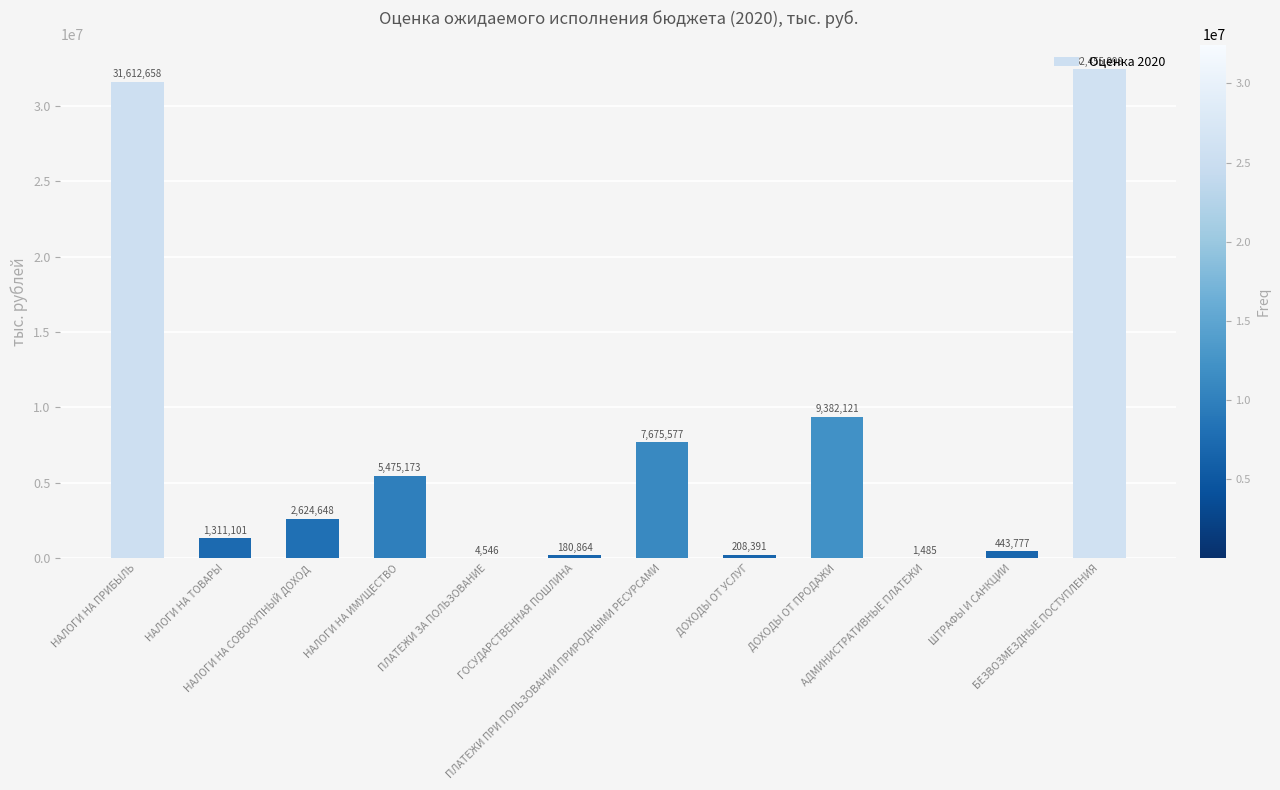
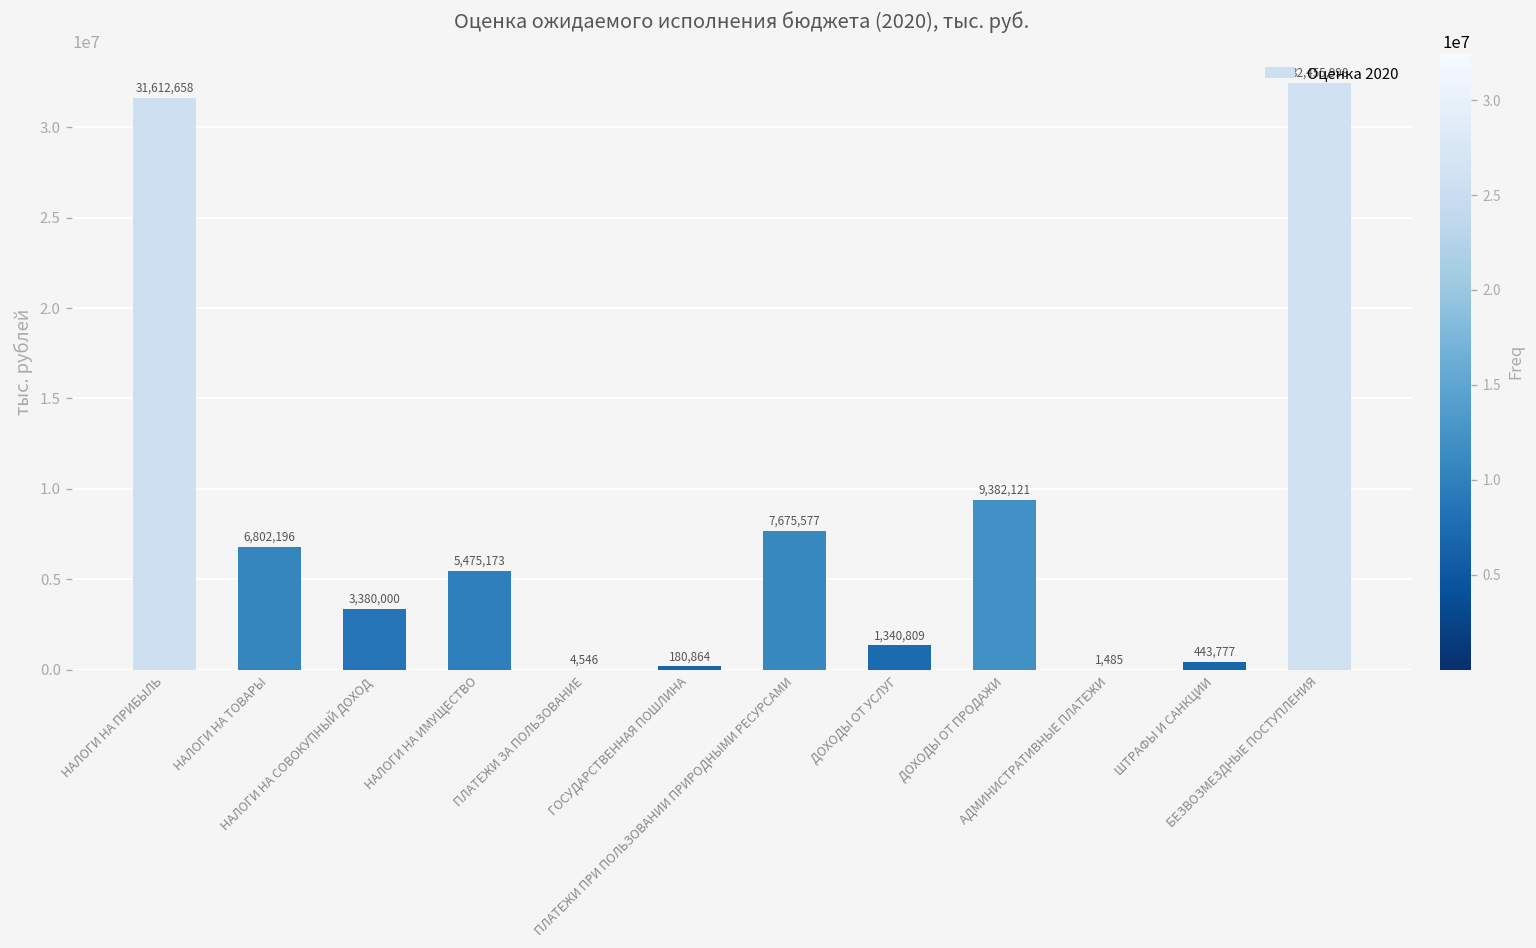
  {
    "НАЛОГИ НА ПРИБЫЛЬ": "31,612,658",
-   "НАЛОГИ НА ТОВАРЫ": "1,311,101",
-   "НАЛОГИ НА СОВОКУПНЫЙ ДОХОД": "2,624,648",
+   "НАЛОГИ НА ТОВАРЫ": "6,802,196",
+   "НАЛОГИ НА СОВОКУПНЫЙ ДОХОД": "3,380,000",
    "НАЛОГИ НА ИМУЩЕСТВО": "5,475,173",
    "ПЛАТЕЖИ ЗА ПОЛЬЗОВАНИЕ": "4,546",
    "ГОСУДАРСТВЕННАЯ ПОШЛИНА": "180,864",
    "ПЛАТЕЖИ ПРИ ПОЛЬЗОВАНИИ ПРИРОДНЫМИ РЕСУРСАМИ": "7,675,577",
-   "ДОХОДЫ ОТ УСЛУГ": "208,391",
+   "ДОХОДЫ ОТ УСЛУГ": "1,340,809",
    "ДОХОДЫ ОТ ПРОДАЖИ": "9,382,121",
    "АДМИНИСТРАТИВНЫЕ ПЛАТЕЖИ": "1,485",
    "ШТРАФЫ И САНКЦИИ": "443,777"
  }
